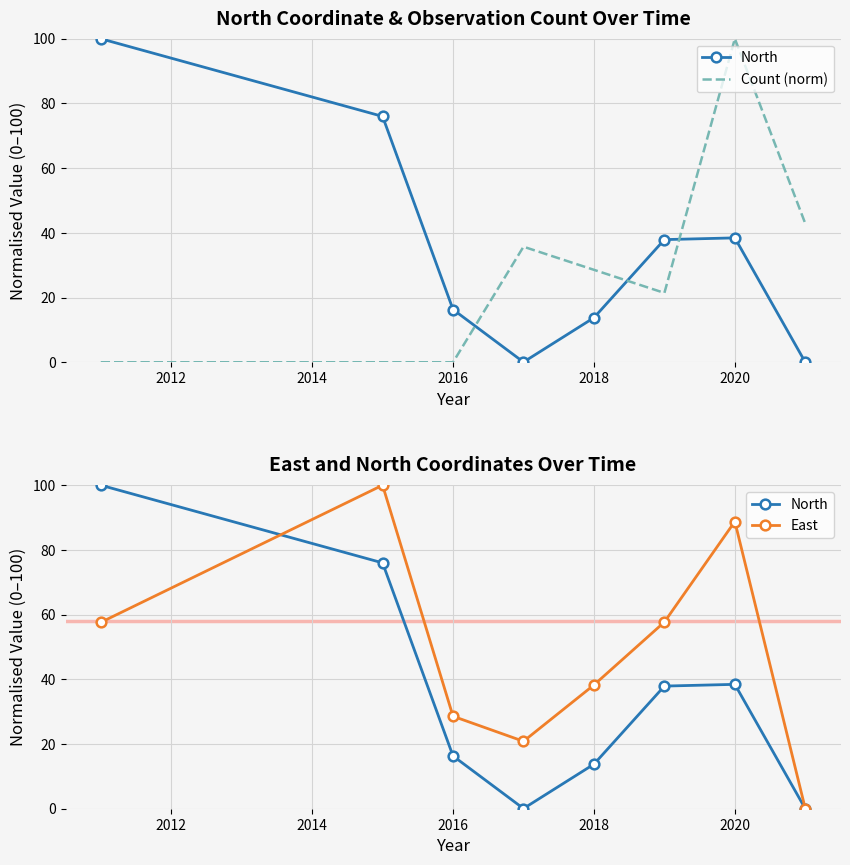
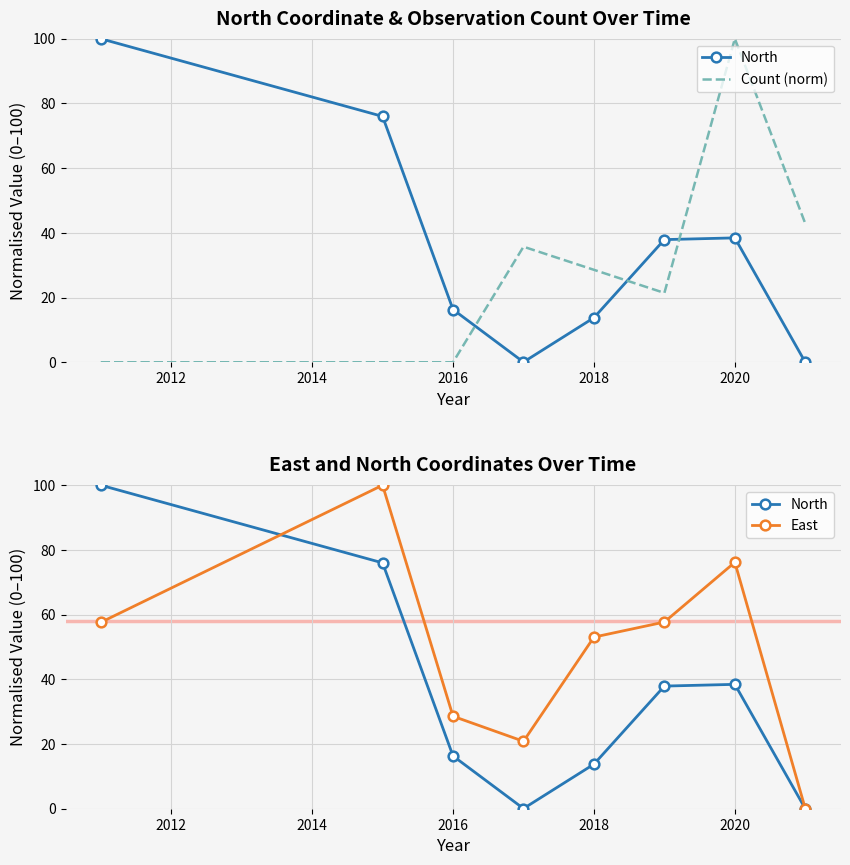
  {
    "North Coordinate & Observation Count Over Time": {
      "North": {
        "2016": 16,
        "2018": 14,
        "2020": 38
      },
      "Count (norm)": {
        "2016": 0,
        "2018": 29,
        "2020": 100
      }
    },
    "East and North Coordinates Over Time": {
      "North": {
        "2016": 16,
        "2018": 14,
        "2020": 38
      },
      "East": {
        "2016": 29,
-       "2018": 38,
-       "2020": 89
+       "2018": 53,
+       "2020": 76
      }
    }
  }
